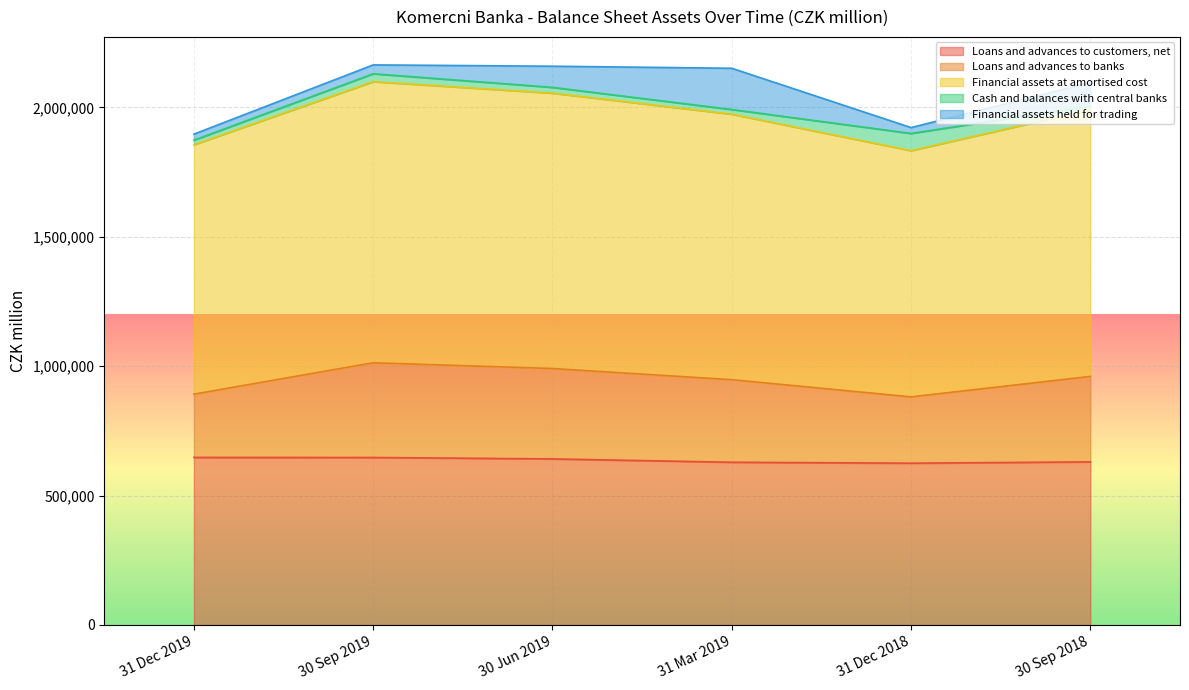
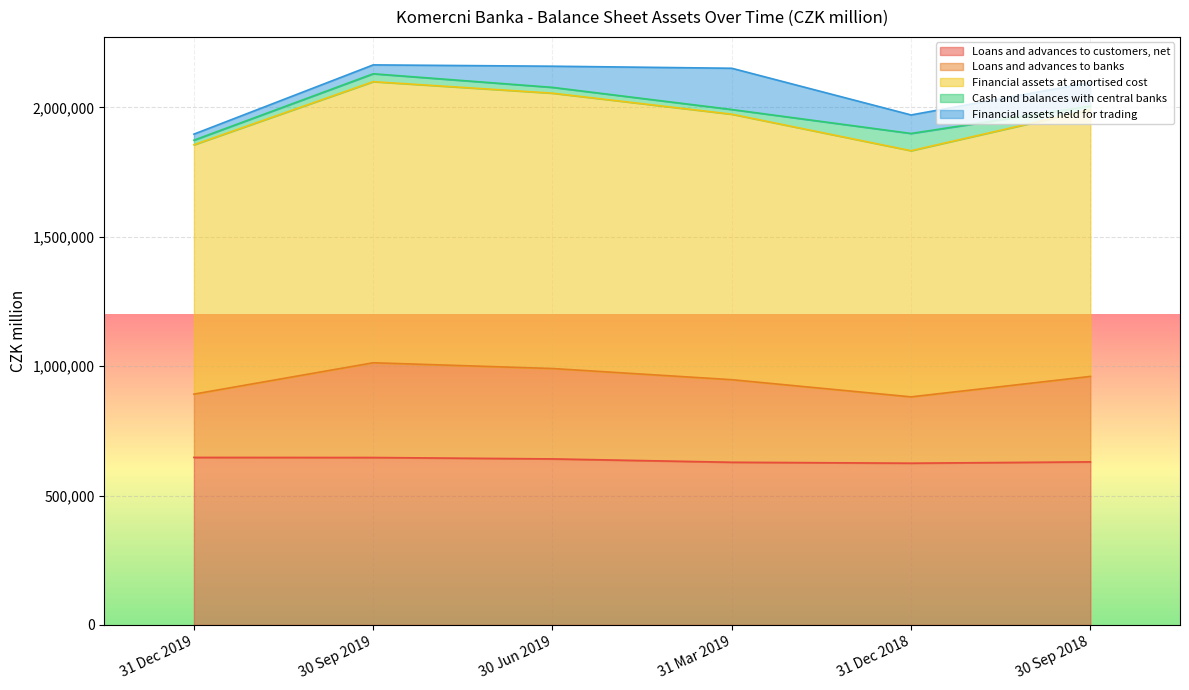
  {
    "Cash and balances with central banks": {
      "31 Dec 2019": "20,000",
      "30 Sep 2019": "30,000",
      "30 Jun 2019": "20,000",
      "31 Mar 2019": "20,000",
      "31 Dec 2018": "70,000"
    },
    "Financial assets held for trading": {
      "31 Dec 2019": "20,000",
      "30 Sep 2019": "30,000",
      "30 Jun 2019": "80,000",
      "31 Mar 2019": "160,000",
-     "31 Dec 2018": "20,000"
+     "31 Dec 2018": "70,000"
    }
  }
